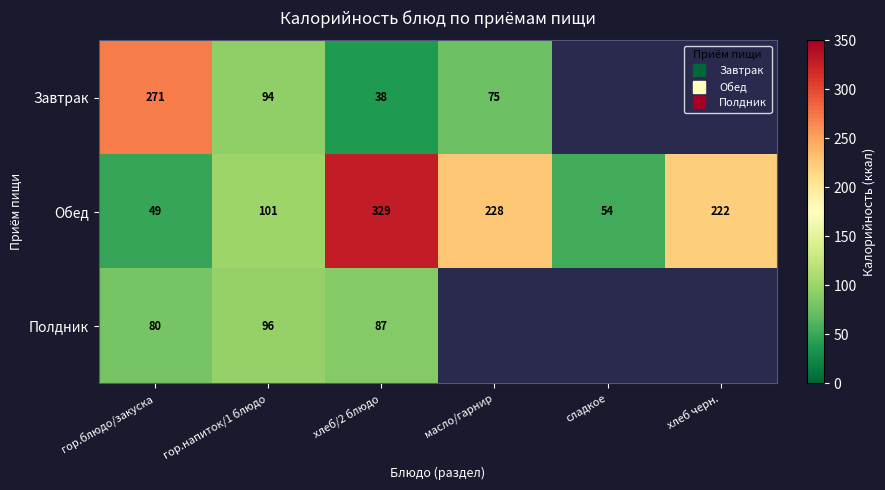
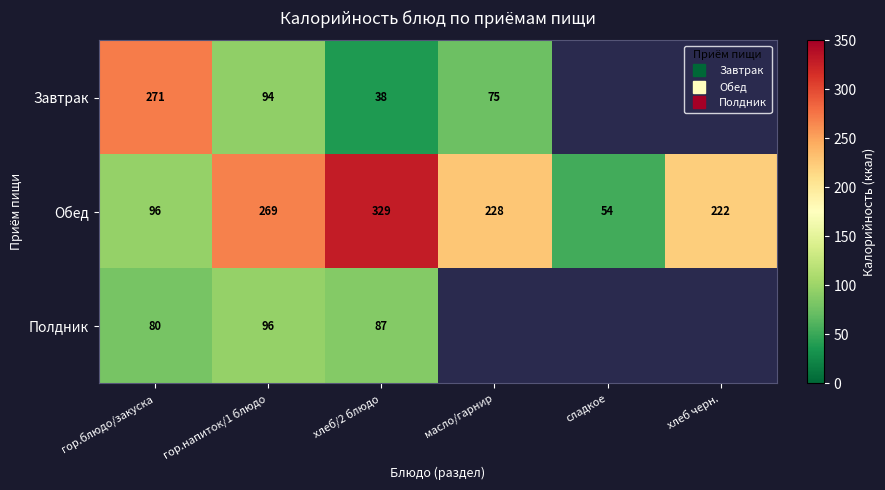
  {
    "Завтрак": {
      "гор.блюдо/закуска": 271,
      "гор.напиток/1 блюдо": 94,
      "хлеб/2 блюдо": 38,
      "масло/гарнир": 75
    },
    "Обед": {
-     "гор.блюдо/закуска": 49,
-     "гор.напиток/1 блюдо": 101,
+     "гор.блюдо/закуска": 96,
+     "гор.напиток/1 блюдо": 269,
      "хлеб/2 блюдо": 329,
      "масло/гарнир": 228,
      "сладкое": 54,
      "хлеб черн.": 222
    },
    "Полдник": {
      "гор.блюдо/закуска": 80,
      "гор.напиток/1 блюдо": 96,
      "хлеб/2 блюдо": 87
    }
  }
